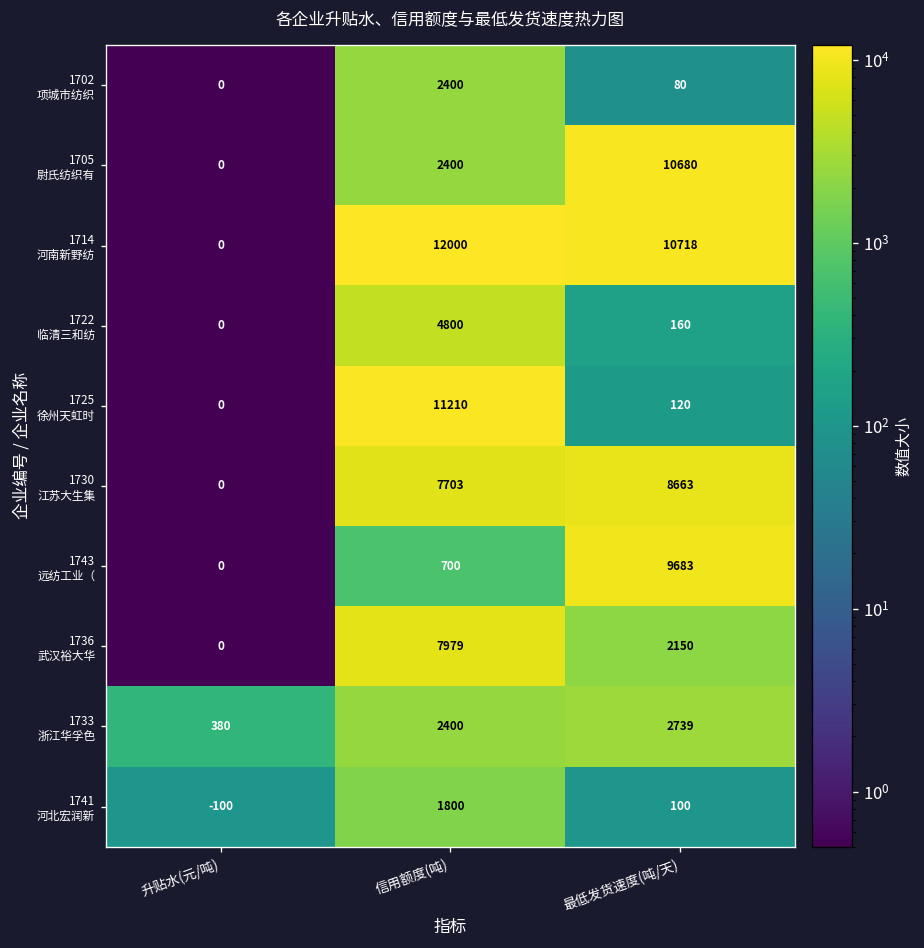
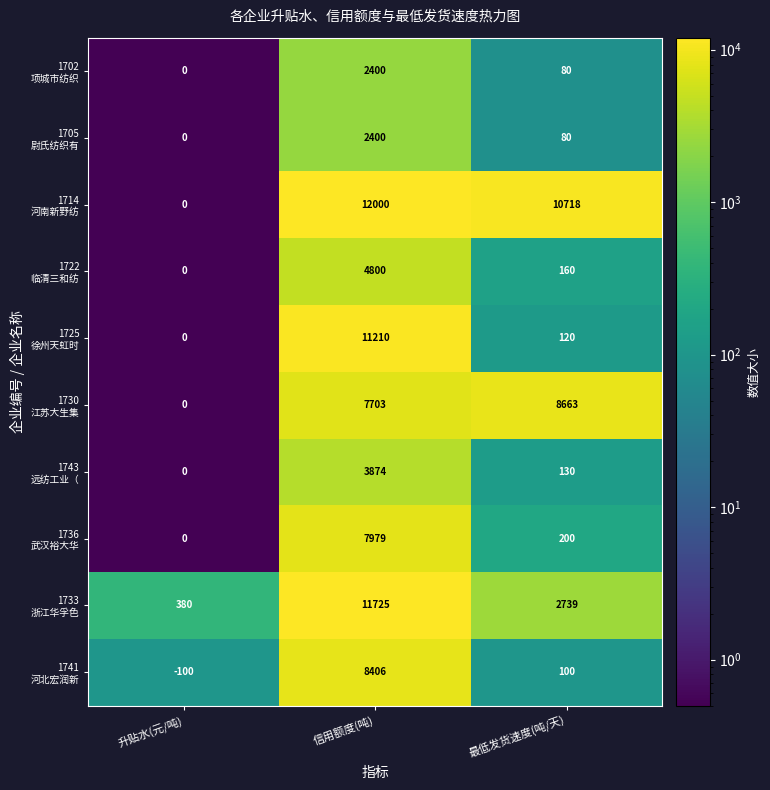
  {
    "1702 项城市纺织": {
      "升贴水(元/吨)": 0,
      "信用额度(吨)": 2400,
      "最低发货速度(吨/天)": 80
    },
    "1705 尉氏纺织有": {
      "升贴水(元/吨)": 0,
      "信用额度(吨)": 2400,
-     "最低发货速度(吨/天)": 10680
+     "最低发货速度(吨/天)": 80
    },
    "1714 河南新野纺": {
      "升贴水(元/吨)": 0,
      "信用额度(吨)": 12000,
      "最低发货速度(吨/天)": 10718
    },
    "1722 临清三和纺": {
      "升贴水(元/吨)": 0,
      "信用额度(吨)": 4800,
      "最低发货速度(吨/天)": 160
    },
    "1725 徐州天虹时": {
      "升贴水(元/吨)": 0,
      "信用额度(吨)": 11210,
      "最低发货速度(吨/天)": 120
    },
    "1730 江苏大生集": {
      "升贴水(元/吨)": 0,
      "信用额度(吨)": 7703,
      "最低发货速度(吨/天)": 8663
    },
    "1743 远纺工业（": {
      "升贴水(元/吨)": 0,
-     "信用额度(吨)": 700,
-     "最低发货速度(吨/天)": 9683
+     "信用额度(吨)": 3874,
+     "最低发货速度(吨/天)": 130
    },
    "1736 武汉裕大华": {
      "升贴水(元/吨)": 0,
      "信用额度(吨)": 7979,
-     "最低发货速度(吨/天)": 2150
+     "最低发货速度(吨/天)": 200
    },
    "1733 浙江华孚色": {
      "升贴水(元/吨)": 380,
-     "信用额度(吨)": 2400,
+     "信用额度(吨)": 11725,
      "最低发货速度(吨/天)": 2739
    },
    "1741 河北宏润新": {
      "升贴水(元/吨)": -100,
-     "信用额度(吨)": 1800,
+     "信用额度(吨)": 8406,
      "最低发货速度(吨/天)": 100
    }
  }
